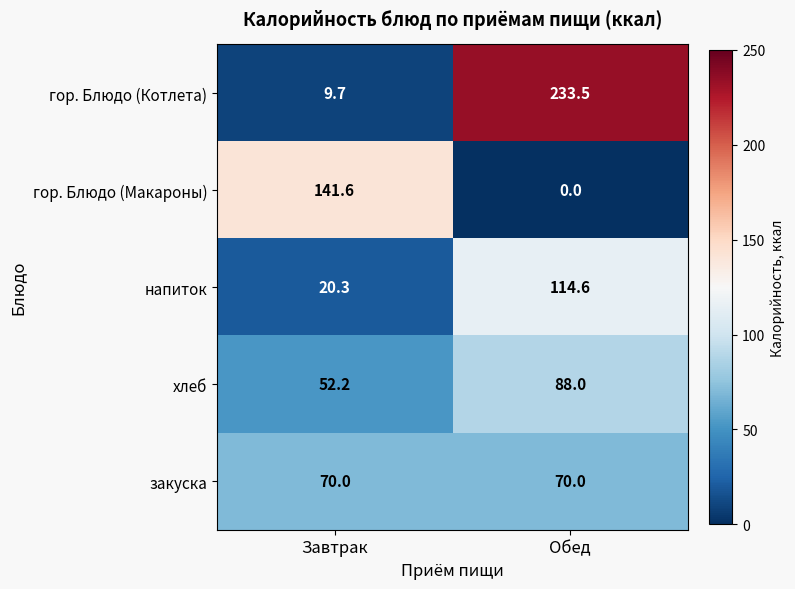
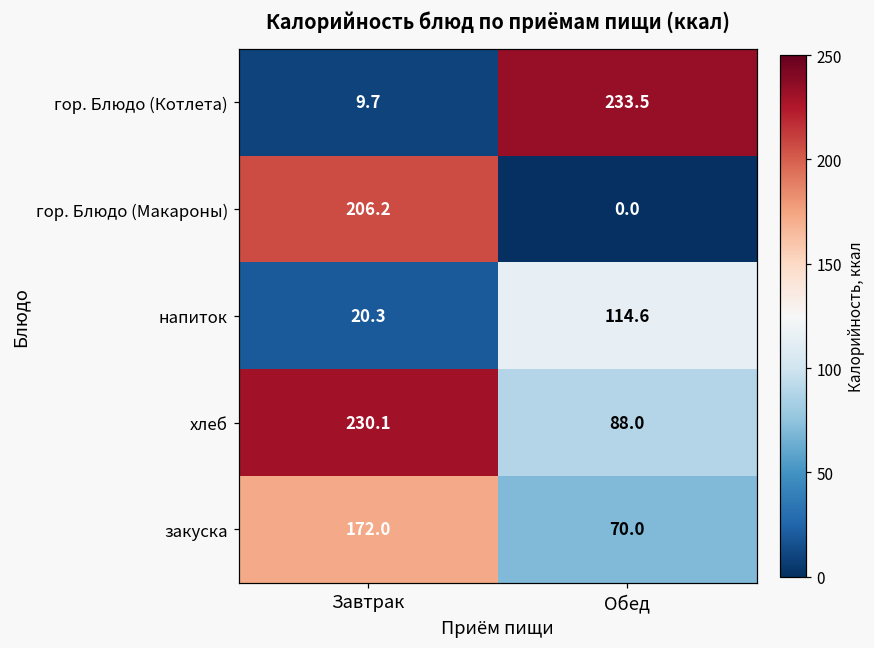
  {
    "гор. Блюдо (Котлета)": {
      "Завтрак": 9.7,
      "Обед": 233.5
    },
    "гор. Блюдо (Макароны)": {
-     "Завтрак": 141.6,
+     "Завтрак": 206.2,
      "Обед": 0.0
    },
    "напиток": {
      "Завтрак": 20.3,
      "Обед": 114.6
    },
    "хлеб": {
-     "Завтрак": 52.2,
+     "Завтрак": 230.1,
      "Обед": 88.0
    },
    "закуска": {
-     "Завтрак": 70.0,
+     "Завтрак": 172.0,
      "Обед": 70.0
    }
  }
